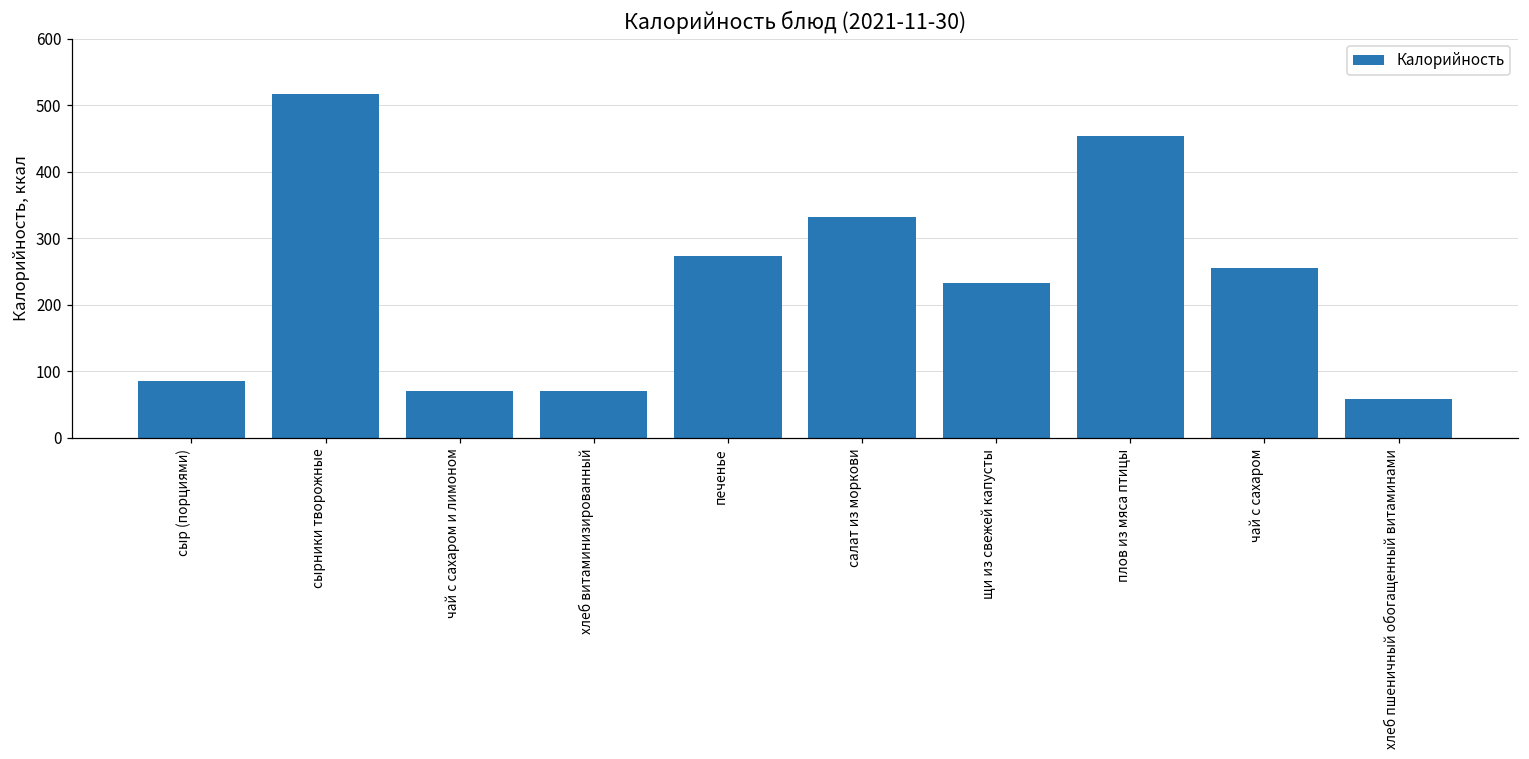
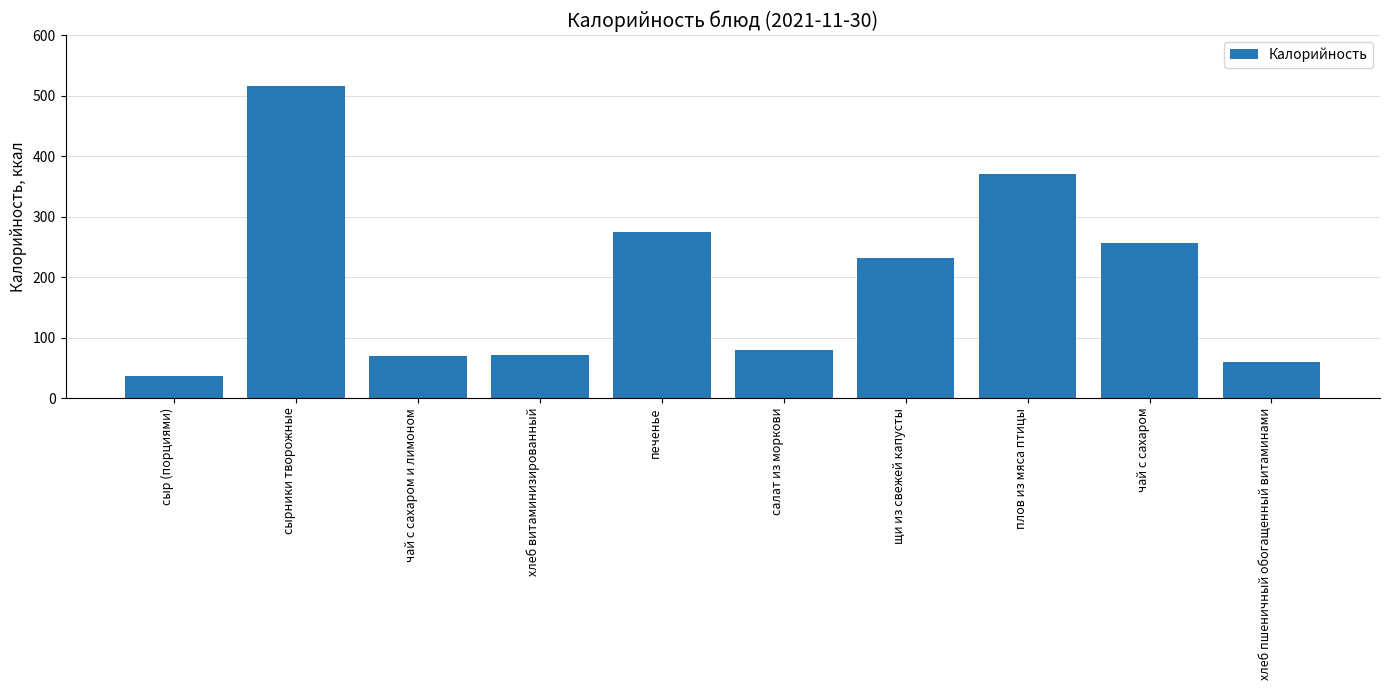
  {
-   "сыр (порциями)": 90,
+   "сыр (порциями)": 40,
    "сырники творожные": 520,
    "чай с сахаром и лимоном": 70,
    "хлеб витаминизированный": 70,
    "печенье": 270,
-   "салат из моркови": 330,
+   "салат из моркови": 80,
    "щи из свежей капусты": 230,
-   "плов из мяса птицы": 450,
+   "плов из мяса птицы": 370,
    "чай с сахаром": 260,
    "хлеб пшеничный обогащенный витаминами": 60
  }
